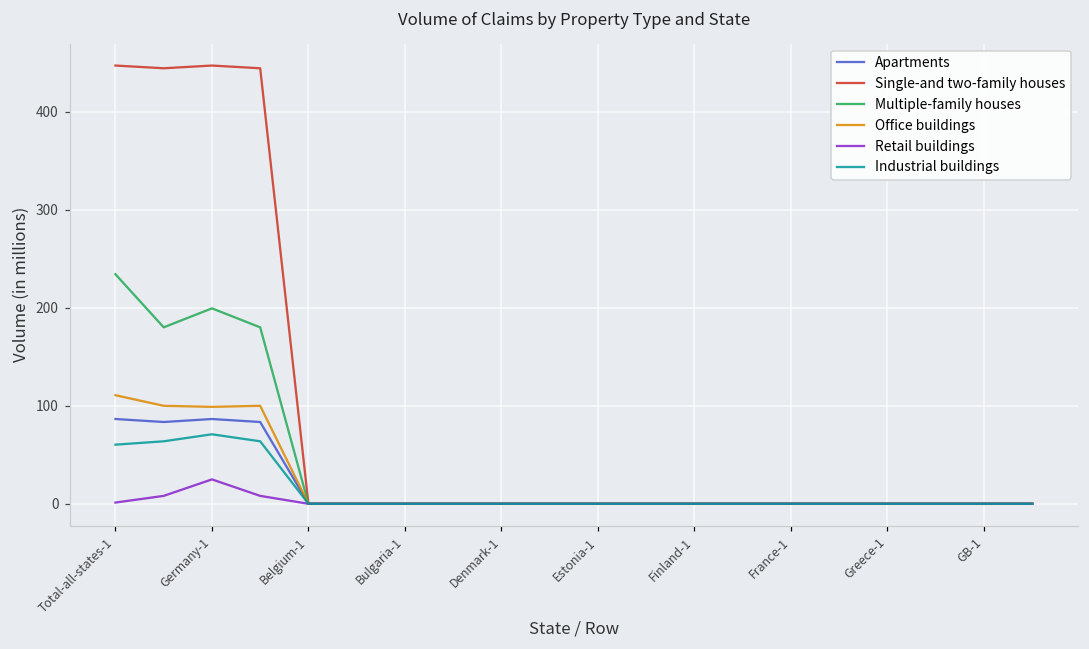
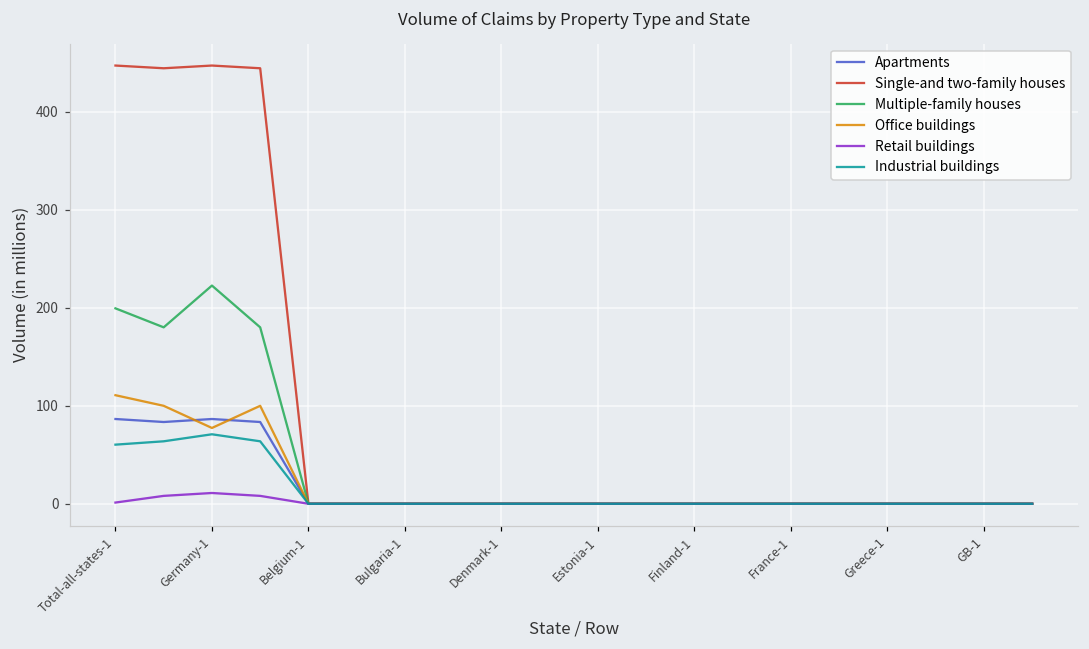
  {
    "Apartments": {
      "Total-all-states-1": 90,
      "Germany-1": 90
    },
    "Single-and two-family houses": {
      "Total-all-states-1": 450,
      "Germany-1": 450
    },
    "Multiple-family houses": {
-     "Total-all-states-1": 230,
-     "Germany-1": 200
+     "Total-all-states-1": 200,
+     "Germany-1": 220
    },
    "Office buildings": {
      "Total-all-states-1": 110,
-     "Germany-1": 100
+     "Germany-1": 80
    },
    "Retail buildings": {
      "Total-all-states-1": 0,
-     "Germany-1": 20
+     "Germany-1": 10
    },
    "Industrial buildings": {
      "Total-all-states-1": 60,
      "Germany-1": 70
    }
  }
